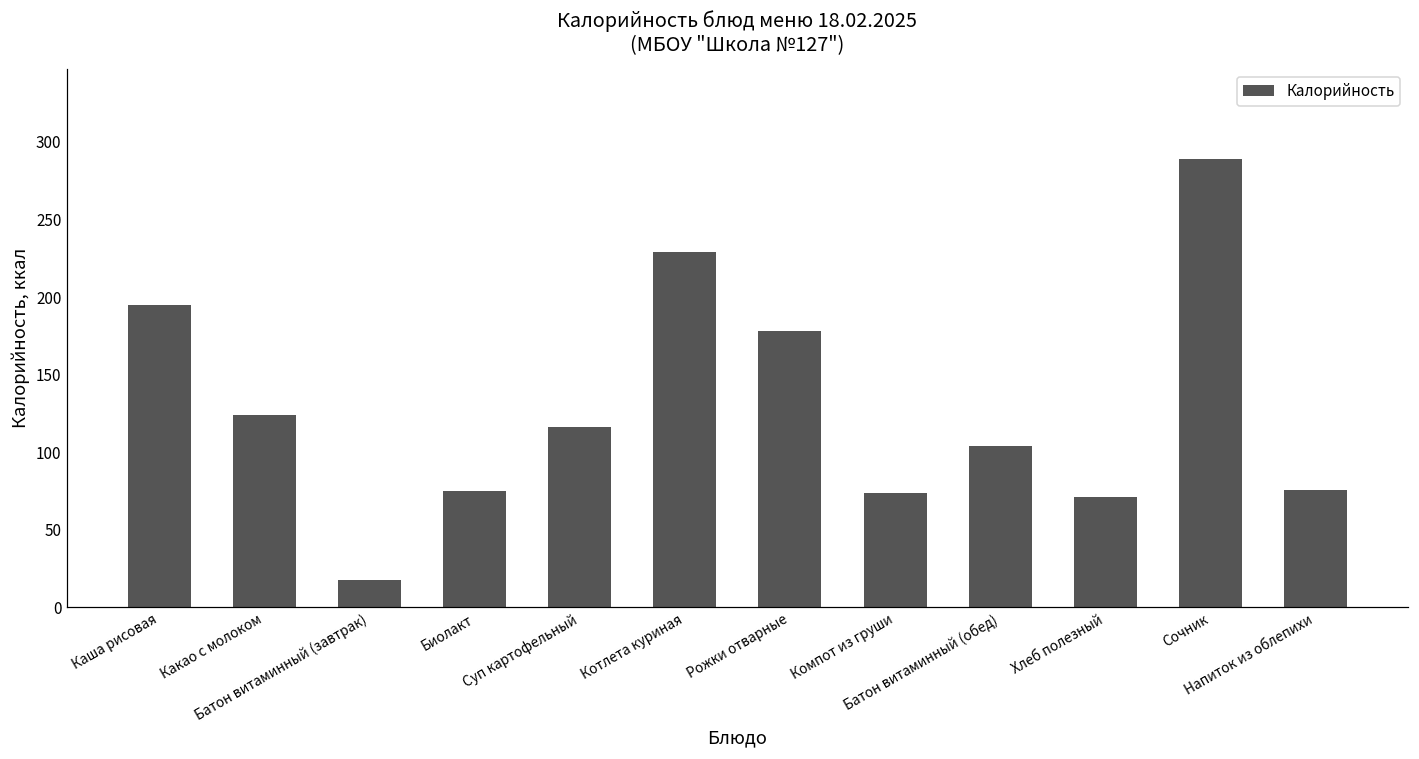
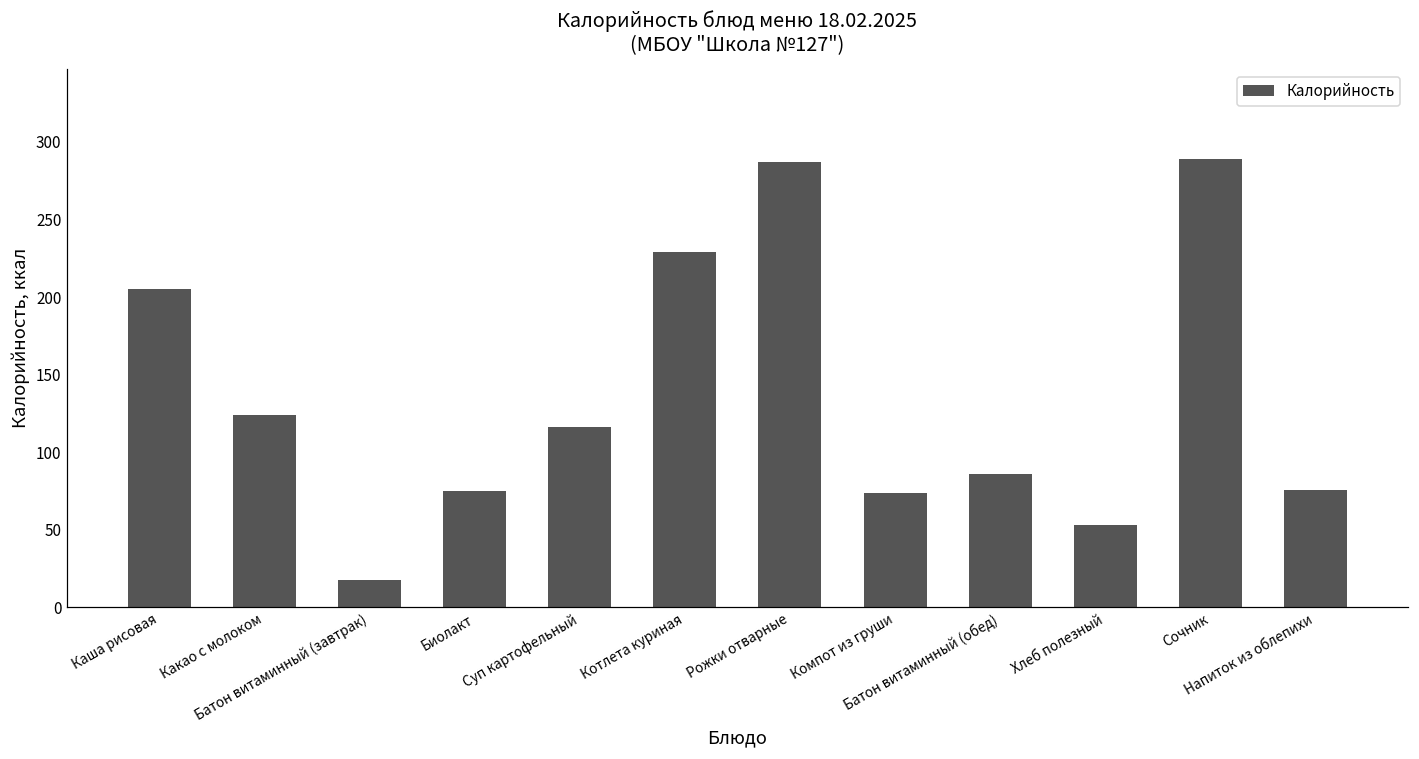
  {
-   "Каша рисовая": 195,
+   "Каша рисовая": 205,
    "Какао с молоком": 124,
    "Батон витаминный (завтрак)": 18,
    "Биолакт": 75,
    "Суп картофельный": 116,
    "Котлета куриная": 229,
-   "Рожки отварные": 178,
+   "Рожки отварные": 287,
    "Компот из груши": 74,
-   "Батон витаминный (обед)": 104,
-   "Хлеб полезный": 71,
+   "Батон витаминный (обед)": 86,
+   "Хлеб полезный": 53,
    "Сочник": 289,
    "Напиток из облепихи": 76
  }
